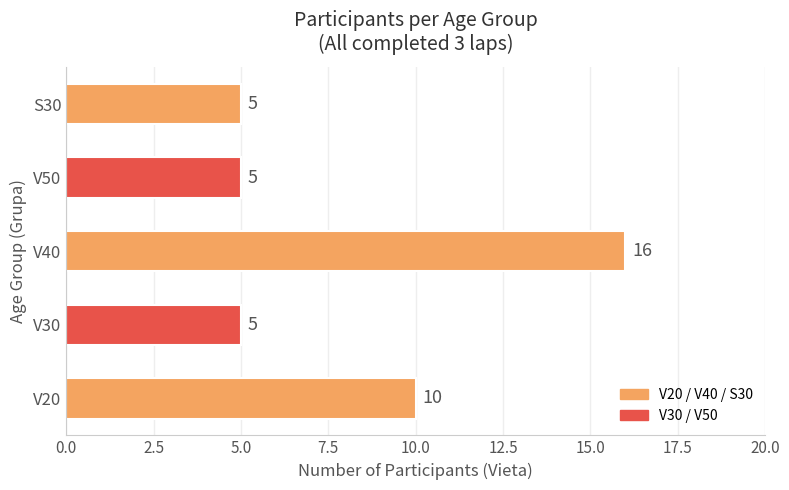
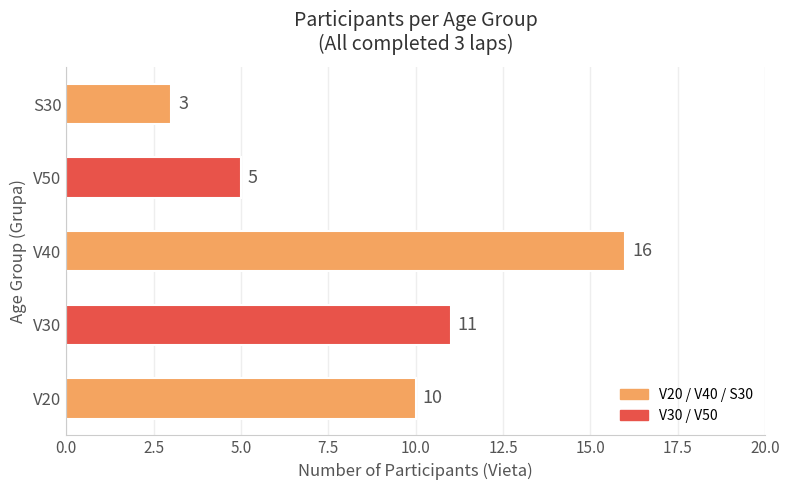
  {
-   "S30": 5,
+   "S30": 3,
    "V50": 5,
    "V40": 16,
-   "V30": 5,
+   "V30": 11,
    "V20": 10
  }
